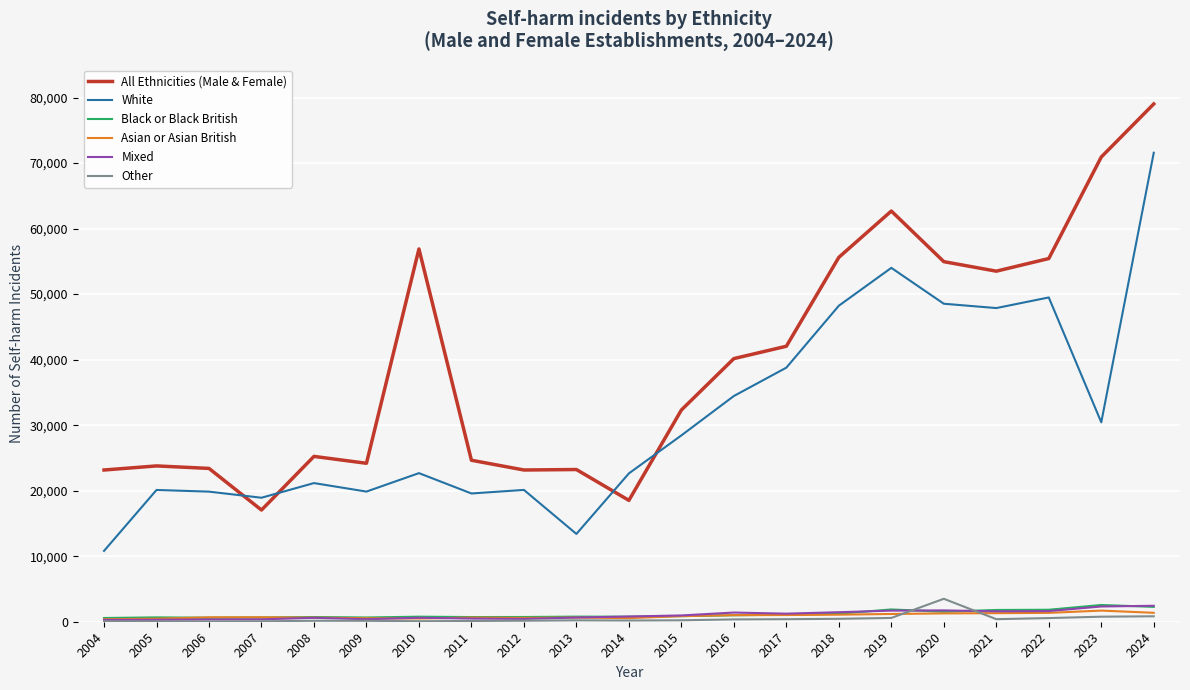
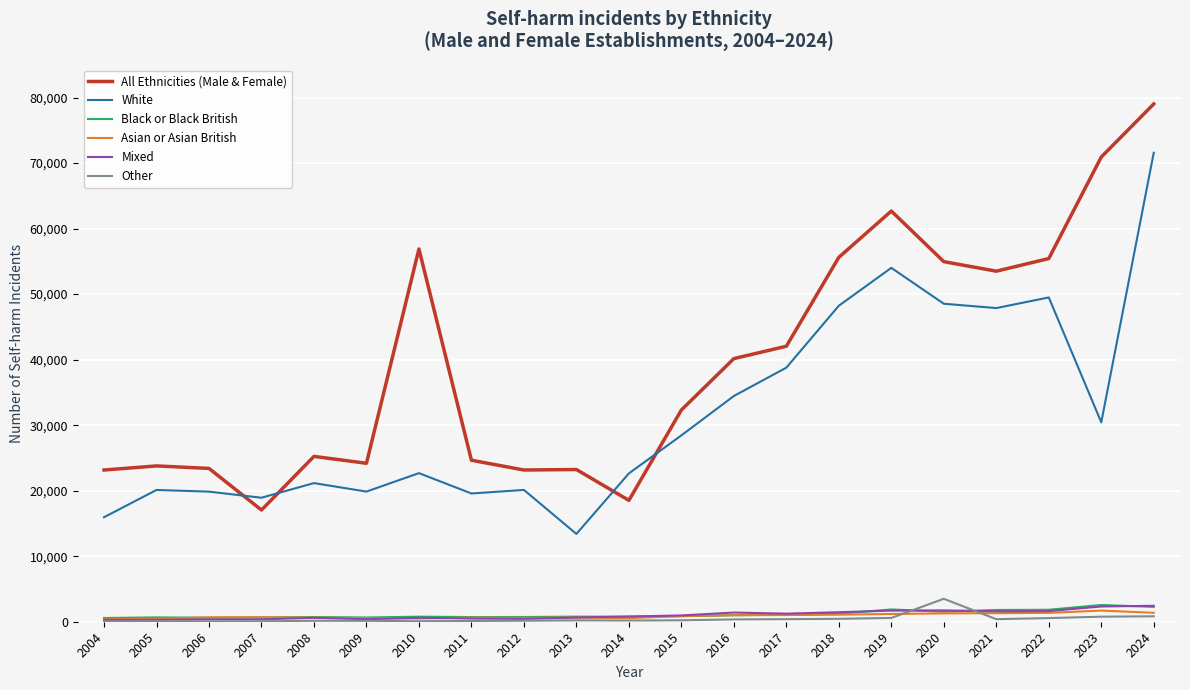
  {
    "All Ethnicities (Male & Female)": {
      "2004": "23,000",
      "2005": "24,000",
      "2006": "23,000",
      "2007": "17,000",
      "2008": "25,000",
      "2009": "24,000",
      "2010": "57,000",
      "2011": "25,000",
      "2012": "23,000",
      "2013": "23,000",
      "2014": "19,000",
      "2015": "32,000",
      "2016": "40,000",
      "2017": "42,000",
      "2018": "56,000",
      "2019": "63,000",
      "2020": "55,000",
      "2021": "54,000",
      "2022": "55,000",
      "2023": "71,000",
      "2024": "79,000"
    },
    "White": {
-     "2004": "11,000",
+     "2004": "16,000",
      "2005": "20,000",
      "2006": "20,000",
      "2007": "19,000",
      "2008": "21,000",
      "2009": "20,000",
      "2010": "23,000",
      "2011": "20,000",
      "2012": "20,000",
      "2013": "13,000",
      "2014": "23,000",
      "2015": "28,000",
      "2016": "34,000",
      "2017": "39,000",
      "2018": "48,000",
      "2019": "54,000",
      "2020": "49,000",
      "2021": "48,000",
      "2022": "49,000",
      "2023": "30,000",
      "2024": "72,000"
    },
    "Asian or Asian British": {
      "2019": "1,000",
      "2023": "2,000",
      "2024": "1,000"
    },
    "Mixed": {
      "2016": "1,000"
    },
    "Other": {
      "2008": "0",
      "2010": "0",
      "2013": "0",
      "2015": "0",
      "2016": "0",
      "2017": "0",
      "2018": "0",
      "2019": "1,000",
      "2020": "4,000",
      "2021": "0",
      "2022": "1,000",
      "2023": "1,000",
      "2024": "1,000"
    }
  }
